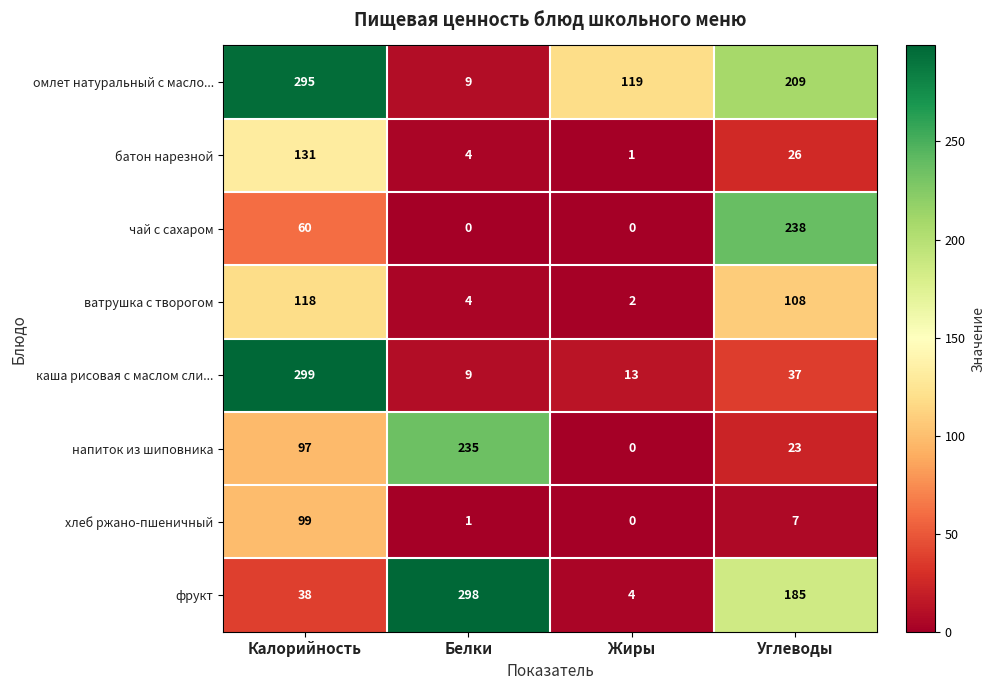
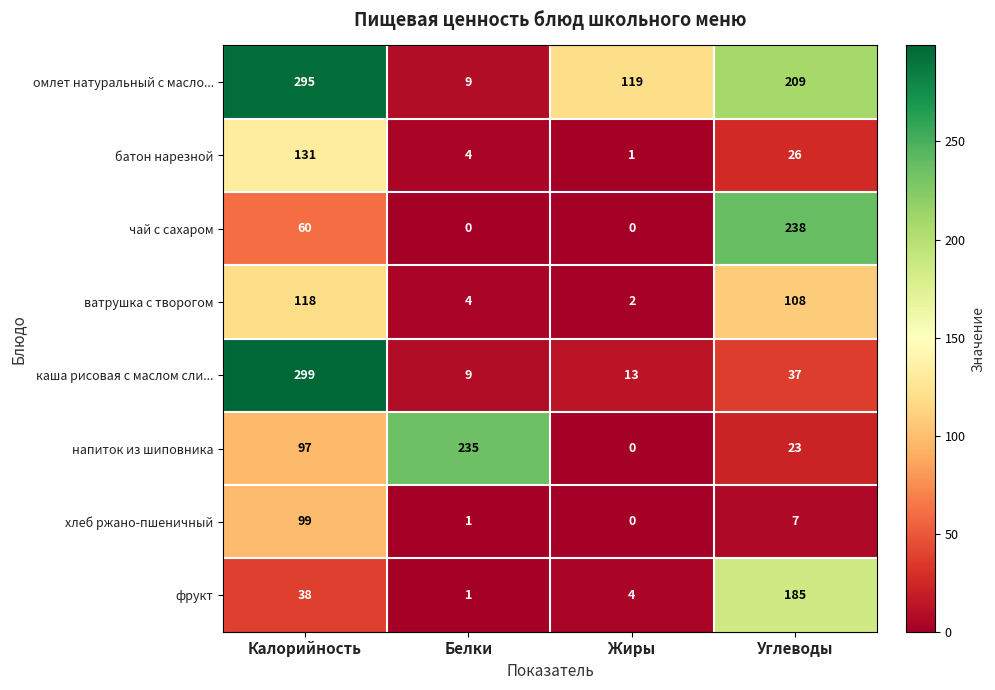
  {
    "омлет натуральный с масло...": {
      "Калорийность": 295,
      "Белки": 9,
      "Жиры": 119,
      "Углеводы": 209
    },
    "батон нарезной": {
      "Калорийность": 131,
      "Белки": 4,
      "Жиры": 1,
      "Углеводы": 26
    },
    "чай с сахаром": {
      "Калорийность": 60,
      "Белки": 0,
      "Жиры": 0,
      "Углеводы": 238
    },
    "ватрушка с творогом": {
      "Калорийность": 118,
      "Белки": 4,
      "Жиры": 2,
      "Углеводы": 108
    },
    "каша рисовая с маслом сли...": {
      "Калорийность": 299,
      "Белки": 9,
      "Жиры": 13,
      "Углеводы": 37
    },
    "напиток из шиповника": {
      "Калорийность": 97,
      "Белки": 235,
      "Жиры": 0,
      "Углеводы": 23
    },
    "хлеб ржано-пшеничный": {
      "Калорийность": 99,
      "Белки": 1,
      "Жиры": 0,
      "Углеводы": 7
    },
    "фрукт": {
      "Калорийность": 38,
-     "Белки": 298,
+     "Белки": 1,
      "Жиры": 4,
      "Углеводы": 185
    }
  }
